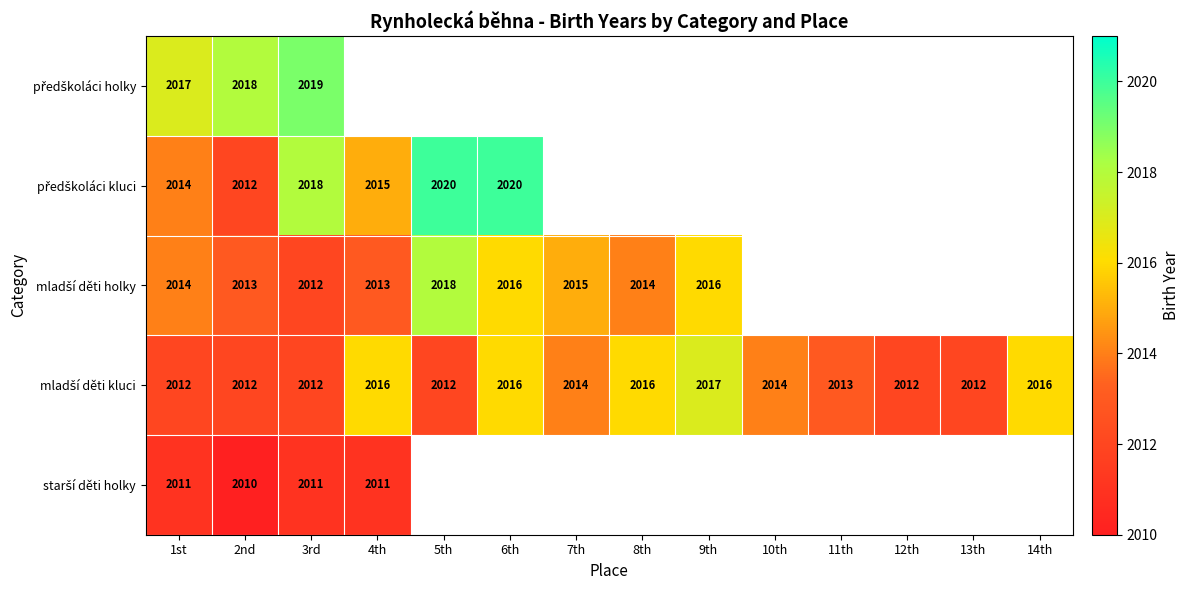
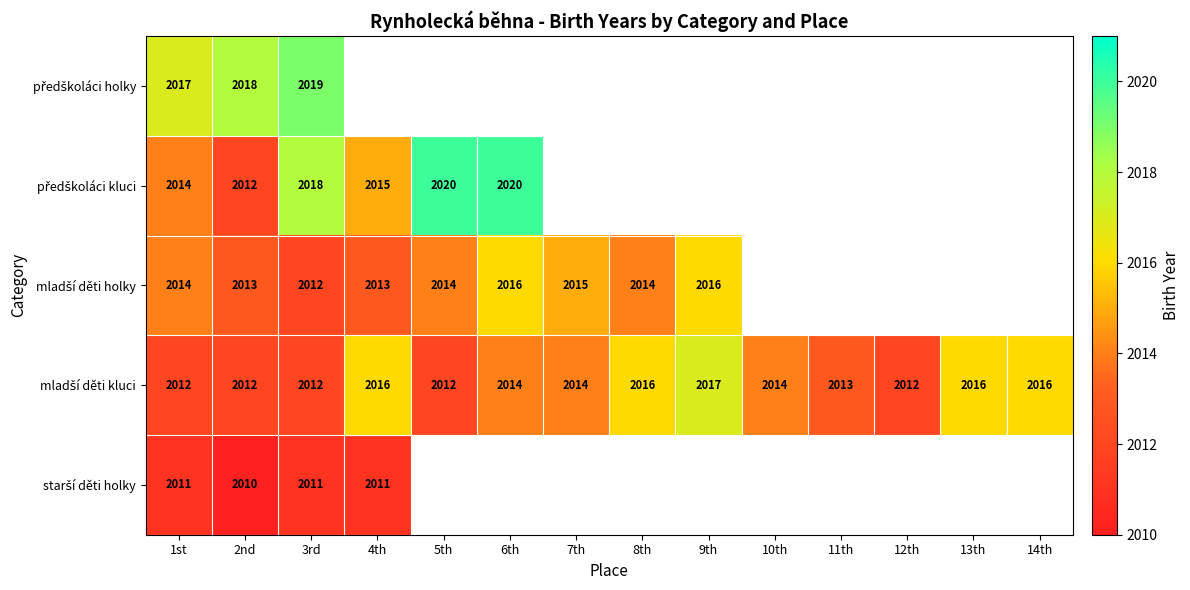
  {
    "předškoláci holky": {
      "1st": 2017,
      "2nd": 2018,
      "3rd": 2019
    },
    "předškoláci kluci": {
      "1st": 2014,
      "2nd": 2012,
      "3rd": 2018,
      "4th": 2015,
      "5th": 2020,
      "6th": 2020
    },
    "mladší děti holky": {
      "1st": 2014,
      "2nd": 2013,
      "3rd": 2012,
      "4th": 2013,
-     "5th": 2018,
+     "5th": 2014,
      "6th": 2016,
      "7th": 2015,
      "8th": 2014,
      "9th": 2016
    },
    "mladší děti kluci": {
      "1st": 2012,
      "2nd": 2012,
      "3rd": 2012,
      "4th": 2016,
      "5th": 2012,
-     "6th": 2016,
+     "6th": 2014,
      "7th": 2014,
      "8th": 2016,
      "9th": 2017,
      "10th": 2014,
      "11th": 2013,
      "12th": 2012,
-     "13th": 2012,
+     "13th": 2016,
      "14th": 2016
    },
    "starší děti holky": {
      "1st": 2011,
      "2nd": 2010,
      "3rd": 2011,
      "4th": 2011
    }
  }
